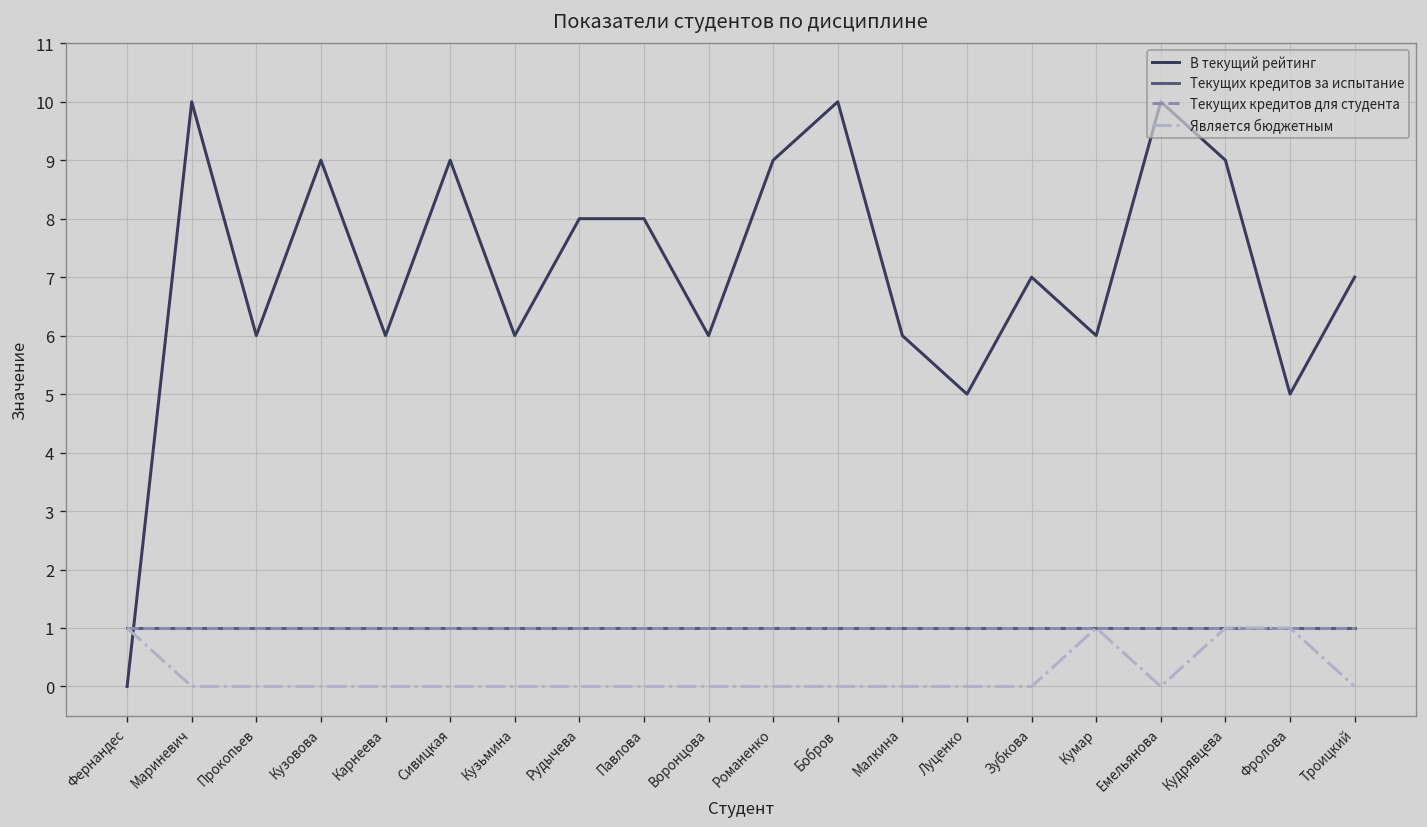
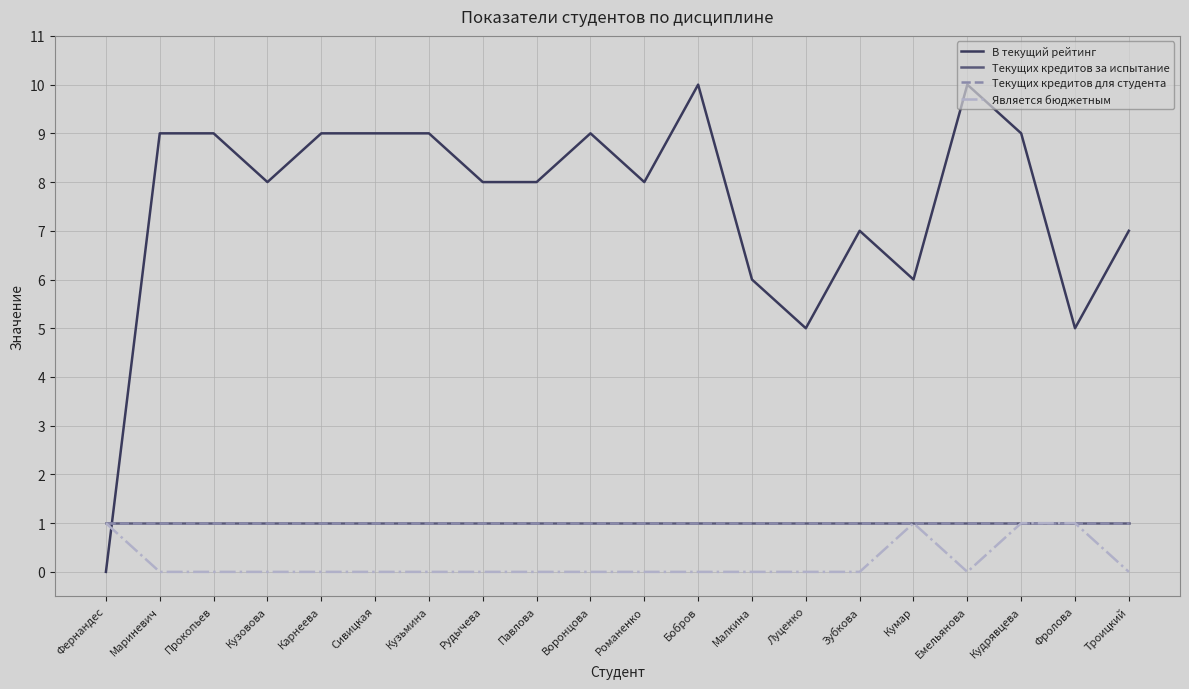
  {
    "В текущий рейтинг": {
      "Фернандес": 0,
-     "Мариневич": 10,
-     "Прокопьев": 6,
-     "Кузовова": 9,
-     "Карнеева": 6,
+     "Мариневич": 9,
+     "Прокопьев": 9,
+     "Кузовова": 8,
+     "Карнеева": 9,
      "Сивицкая": 9,
-     "Кузьмина": 6,
+     "Кузьмина": 9,
      "Рудычева": 8,
      "Павлова": 8,
-     "Воронцова": 6,
-     "Романенко": 9,
+     "Воронцова": 9,
+     "Романенко": 8,
      "Бобров": 10,
      "Малкина": 6,
      "Луценко": 5,
      "Зубкова": 7,
      "Кумар": 6,
      "Кудрявцева": 9,
      "Фролова": 5,
      "Троицкий": 7
    },
    "Текущих кредитов для студента": {
      "Мариневич": 1,
      "Прокопьев": 1,
      "Кузовова": 1,
      "Карнеева": 1,
      "Сивицкая": 1,
      "Кузьмина": 1,
      "Рудычева": 1,
      "Павлова": 1,
      "Воронцова": 1,
      "Романенко": 1,
      "Бобров": 1,
      "Малкина": 1,
      "Луценко": 1,
      "Зубкова": 1,
      "Емельянова": 1,
      "Троицкий": 1
    },
    "Является бюджетным": {
      "Мариневич": 0,
      "Прокопьев": 0,
      "Кузовова": 0,
      "Карнеева": 0,
      "Сивицкая": 0,
      "Кузьмина": 0,
      "Рудычева": 0,
      "Павлова": 0,
      "Воронцова": 0,
      "Романенко": 0,
      "Бобров": 0,
      "Малкина": 0,
      "Луценко": 0,
      "Зубкова": 0,
      "Емельянова": 0,
      "Троицкий": 0
    }
  }
